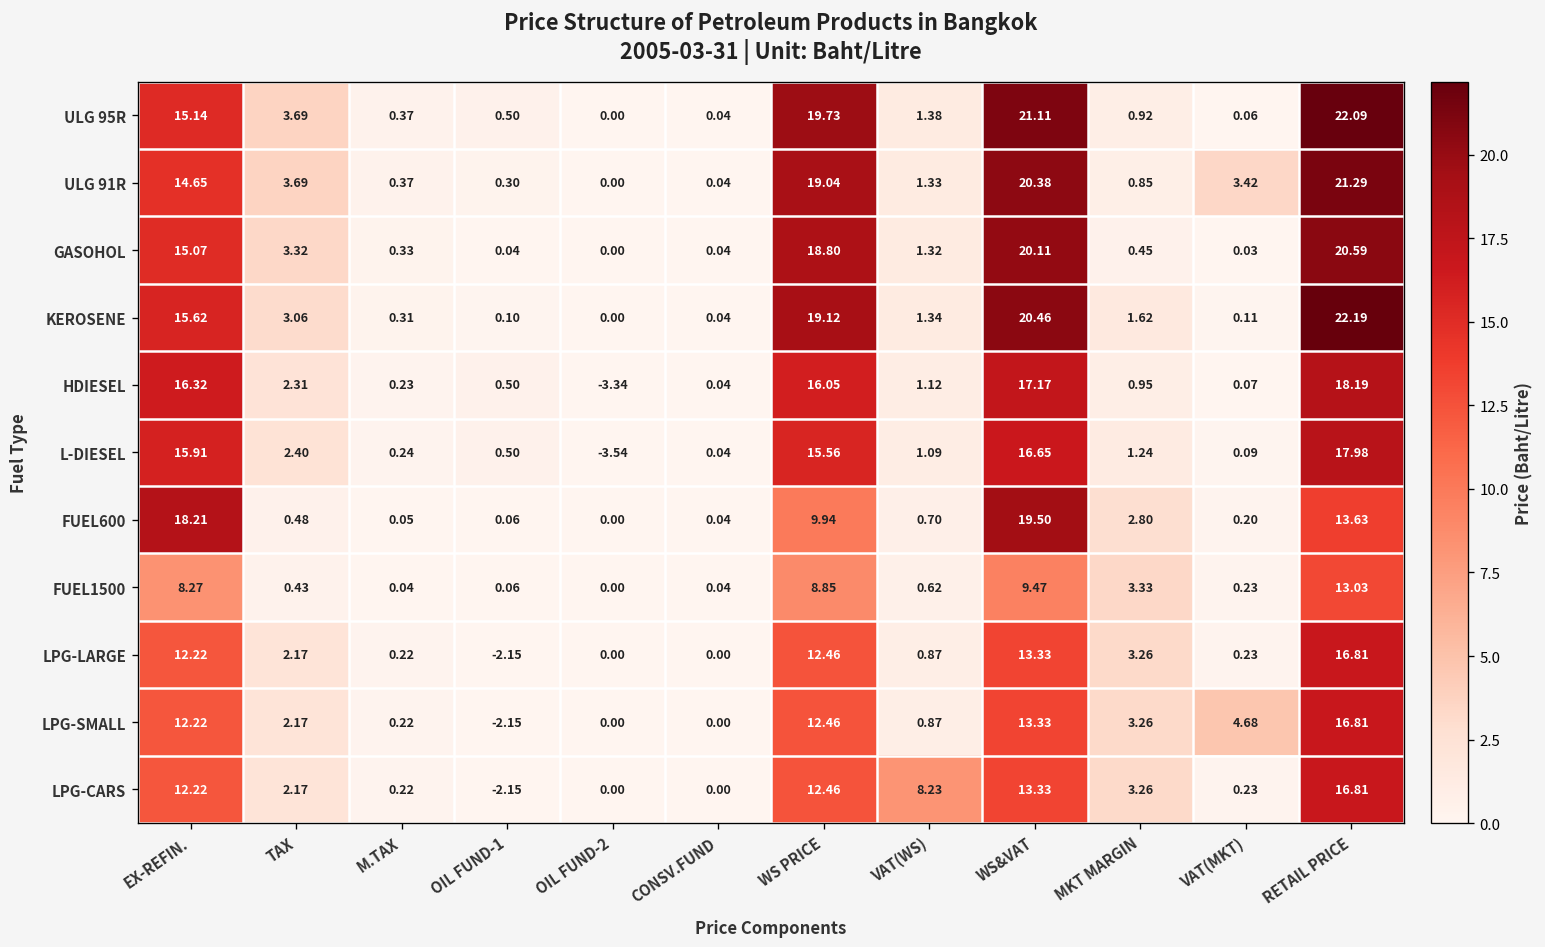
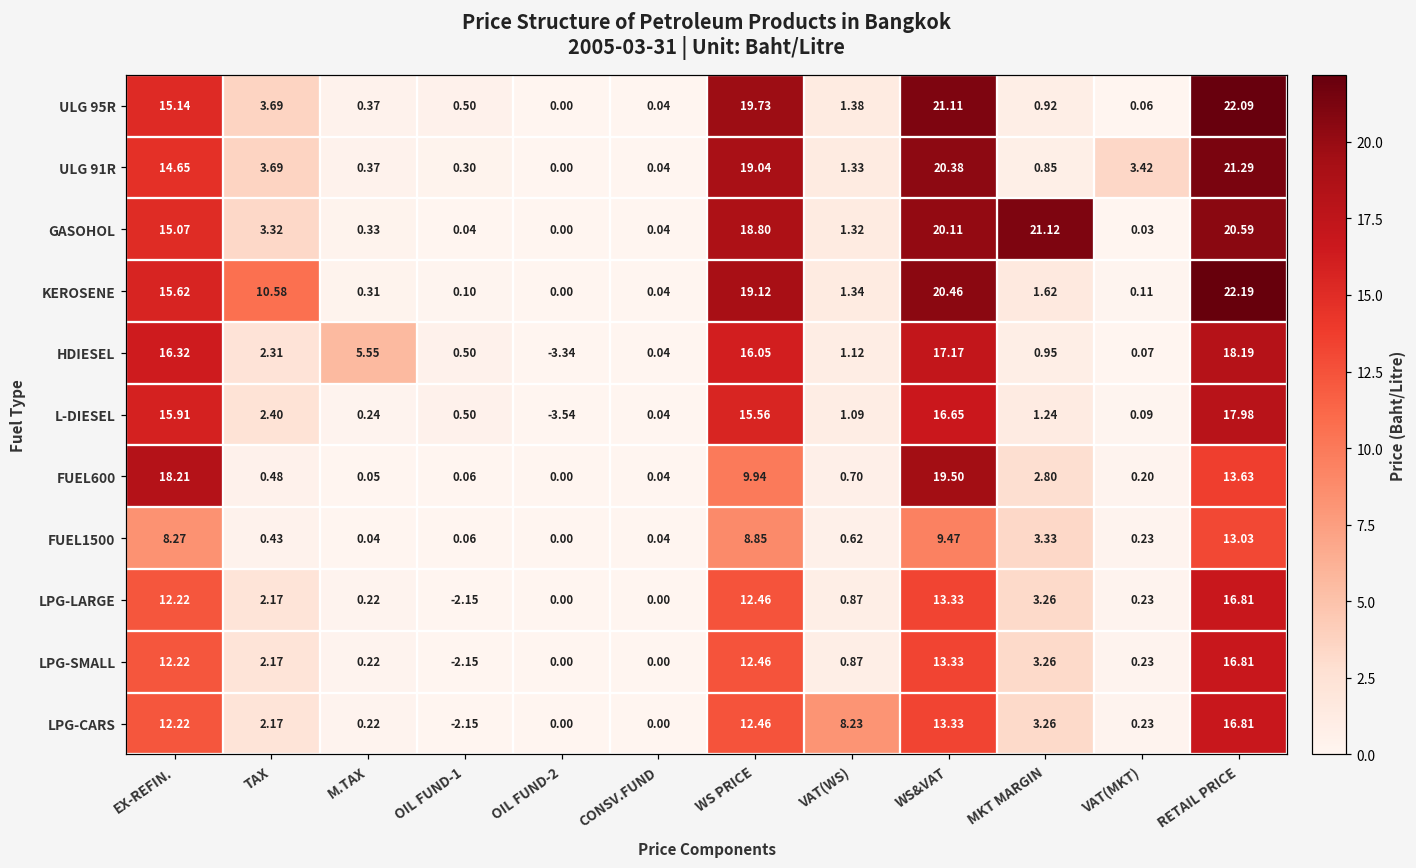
  {
    "ULG 95R": {
      "EX-REFIN.": 15.14,
      "TAX": 3.69,
      "M.TAX": 0.37,
      "OIL FUND-1": 0.50,
      "OIL FUND-2": 0.00,
      "CONSV.FUND": 0.04,
      "WS PRICE": 19.73,
      "VAT(WS)": 1.38,
      "WS&VAT": 21.11,
      "MKT MARGIN": 0.92,
      "VAT(MKT)": 0.06,
      "RETAIL PRICE": 22.09
    },
    "ULG 91R": {
      "EX-REFIN.": 14.65,
      "TAX": 3.69,
      "M.TAX": 0.37,
      "OIL FUND-1": 0.30,
      "OIL FUND-2": 0.00,
      "CONSV.FUND": 0.04,
      "WS PRICE": 19.04,
      "VAT(WS)": 1.33,
      "WS&VAT": 20.38,
      "MKT MARGIN": 0.85,
      "VAT(MKT)": 3.42,
      "RETAIL PRICE": 21.29
    },
    "GASOHOL": {
      "EX-REFIN.": 15.07,
      "TAX": 3.32,
      "M.TAX": 0.33,
      "OIL FUND-1": 0.04,
      "OIL FUND-2": 0.00,
      "CONSV.FUND": 0.04,
      "WS PRICE": 18.80,
      "VAT(WS)": 1.32,
      "WS&VAT": 20.11,
-     "MKT MARGIN": 0.45,
+     "MKT MARGIN": 21.12,
      "VAT(MKT)": 0.03,
      "RETAIL PRICE": 20.59
    },
    "KEROSENE": {
      "EX-REFIN.": 15.62,
-     "TAX": 3.06,
+     "TAX": 10.58,
      "M.TAX": 0.31,
      "OIL FUND-1": 0.10,
      "OIL FUND-2": 0.00,
      "CONSV.FUND": 0.04,
      "WS PRICE": 19.12,
      "VAT(WS)": 1.34,
      "WS&VAT": 20.46,
      "MKT MARGIN": 1.62,
      "VAT(MKT)": 0.11,
      "RETAIL PRICE": 22.19
    },
    "HDIESEL": {
      "EX-REFIN.": 16.32,
      "TAX": 2.31,
-     "M.TAX": 0.23,
+     "M.TAX": 5.55,
      "OIL FUND-1": 0.50,
      "OIL FUND-2": -3.34,
      "CONSV.FUND": 0.04,
      "WS PRICE": 16.05,
      "VAT(WS)": 1.12,
      "WS&VAT": 17.17,
      "MKT MARGIN": 0.95,
      "VAT(MKT)": 0.07,
      "RETAIL PRICE": 18.19
    },
    "L-DIESEL": {
      "EX-REFIN.": 15.91,
      "TAX": 2.40,
      "M.TAX": 0.24,
      "OIL FUND-1": 0.50,
      "OIL FUND-2": -3.54,
      "CONSV.FUND": 0.04,
      "WS PRICE": 15.56,
      "VAT(WS)": 1.09,
      "WS&VAT": 16.65,
      "MKT MARGIN": 1.24,
      "VAT(MKT)": 0.09,
      "RETAIL PRICE": 17.98
    },
    "FUEL600": {
      "EX-REFIN.": 18.21,
      "TAX": 0.48,
      "M.TAX": 0.05,
      "OIL FUND-1": 0.06,
      "OIL FUND-2": 0.00,
      "CONSV.FUND": 0.04,
      "WS PRICE": 9.94,
      "VAT(WS)": 0.70,
      "WS&VAT": 19.50,
      "MKT MARGIN": 2.80,
      "VAT(MKT)": 0.20,
      "RETAIL PRICE": 13.63
    },
    "FUEL1500": {
      "EX-REFIN.": 8.27,
      "TAX": 0.43,
      "M.TAX": 0.04,
      "OIL FUND-1": 0.06,
      "OIL FUND-2": 0.00,
      "CONSV.FUND": 0.04,
      "WS PRICE": 8.85,
      "VAT(WS)": 0.62,
      "WS&VAT": 9.47,
      "MKT MARGIN": 3.33,
      "VAT(MKT)": 0.23,
      "RETAIL PRICE": 13.03
    },
    "LPG-LARGE": {
      "EX-REFIN.": 12.22,
      "TAX": 2.17,
      "M.TAX": 0.22,
      "OIL FUND-1": -2.15,
      "OIL FUND-2": 0.00,
      "CONSV.FUND": 0.00,
      "WS PRICE": 12.46,
      "VAT(WS)": 0.87,
      "WS&VAT": 13.33,
      "MKT MARGIN": 3.26,
      "VAT(MKT)": 0.23,
      "RETAIL PRICE": 16.81
    },
    "LPG-SMALL": {
      "EX-REFIN.": 12.22,
      "TAX": 2.17,
      "M.TAX": 0.22,
      "OIL FUND-1": -2.15,
      "OIL FUND-2": 0.00,
      "CONSV.FUND": 0.00,
      "WS PRICE": 12.46,
      "VAT(WS)": 0.87,
      "WS&VAT": 13.33,
      "MKT MARGIN": 3.26,
-     "VAT(MKT)": 4.68,
+     "VAT(MKT)": 0.23,
      "RETAIL PRICE": 16.81
    },
    "LPG-CARS": {
      "EX-REFIN.": 12.22,
      "TAX": 2.17,
      "M.TAX": 0.22,
      "OIL FUND-1": -2.15,
      "OIL FUND-2": 0.00,
      "CONSV.FUND": 0.00,
      "WS PRICE": 12.46,
      "VAT(WS)": 8.23,
      "WS&VAT": 13.33,
      "MKT MARGIN": 3.26,
      "VAT(MKT)": 0.23,
      "RETAIL PRICE": 16.81
    }
  }
